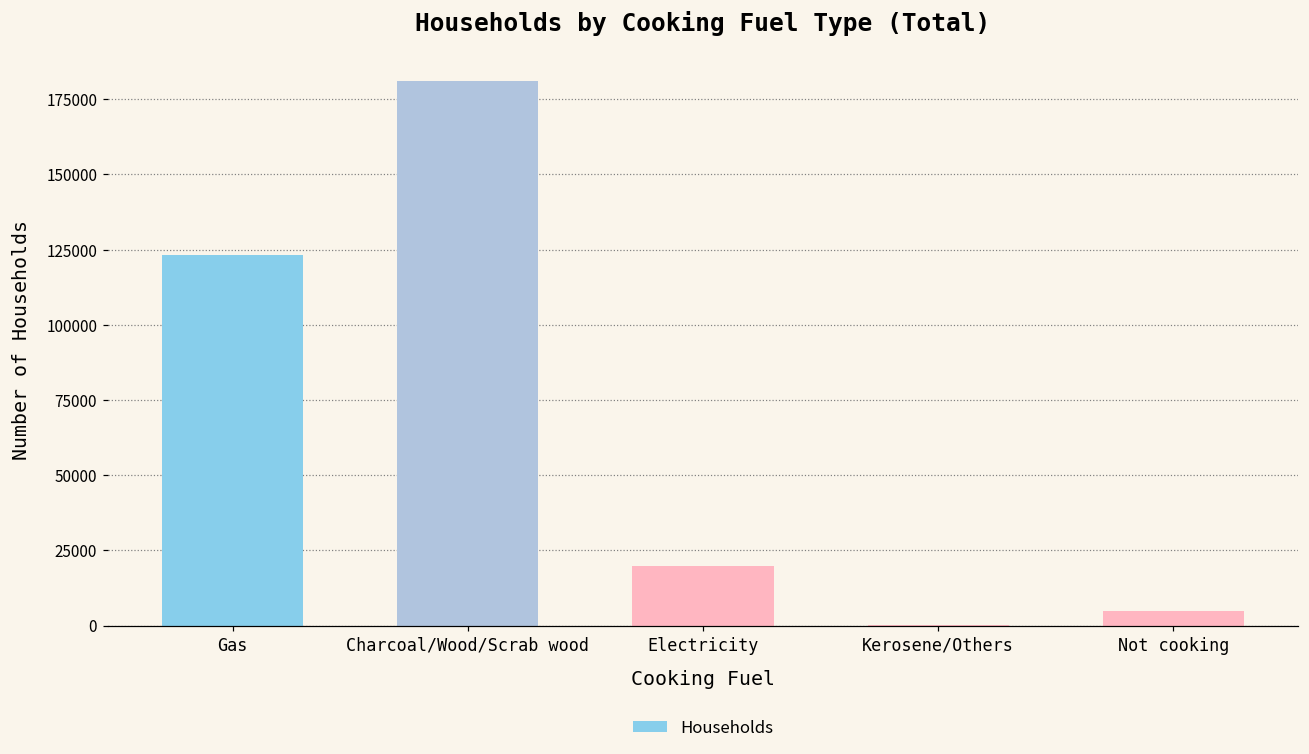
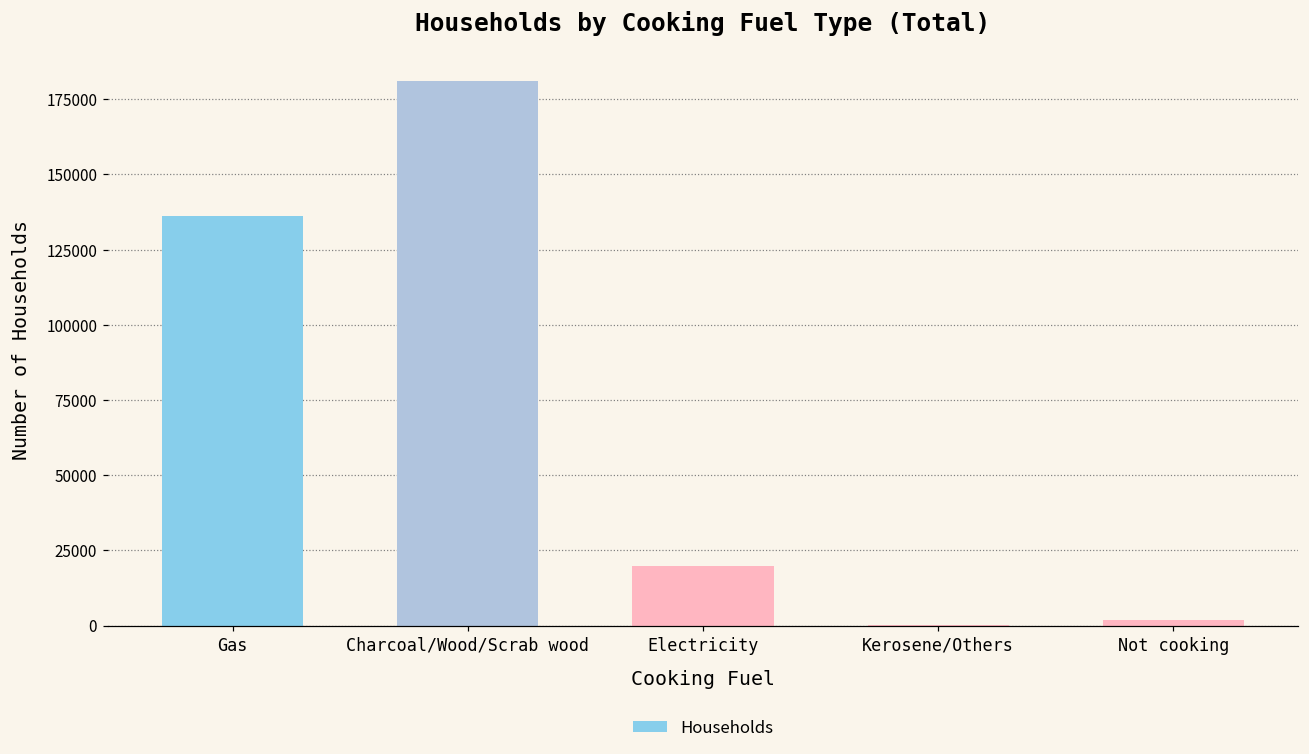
  {
-   "Gas": 123000,
+   "Gas": 136000,
    "Charcoal/Wood/Scrab wood": 181000,
    "Electricity": 20000,
-   "Not cooking": 5000
+   "Not cooking": 2000
  }
